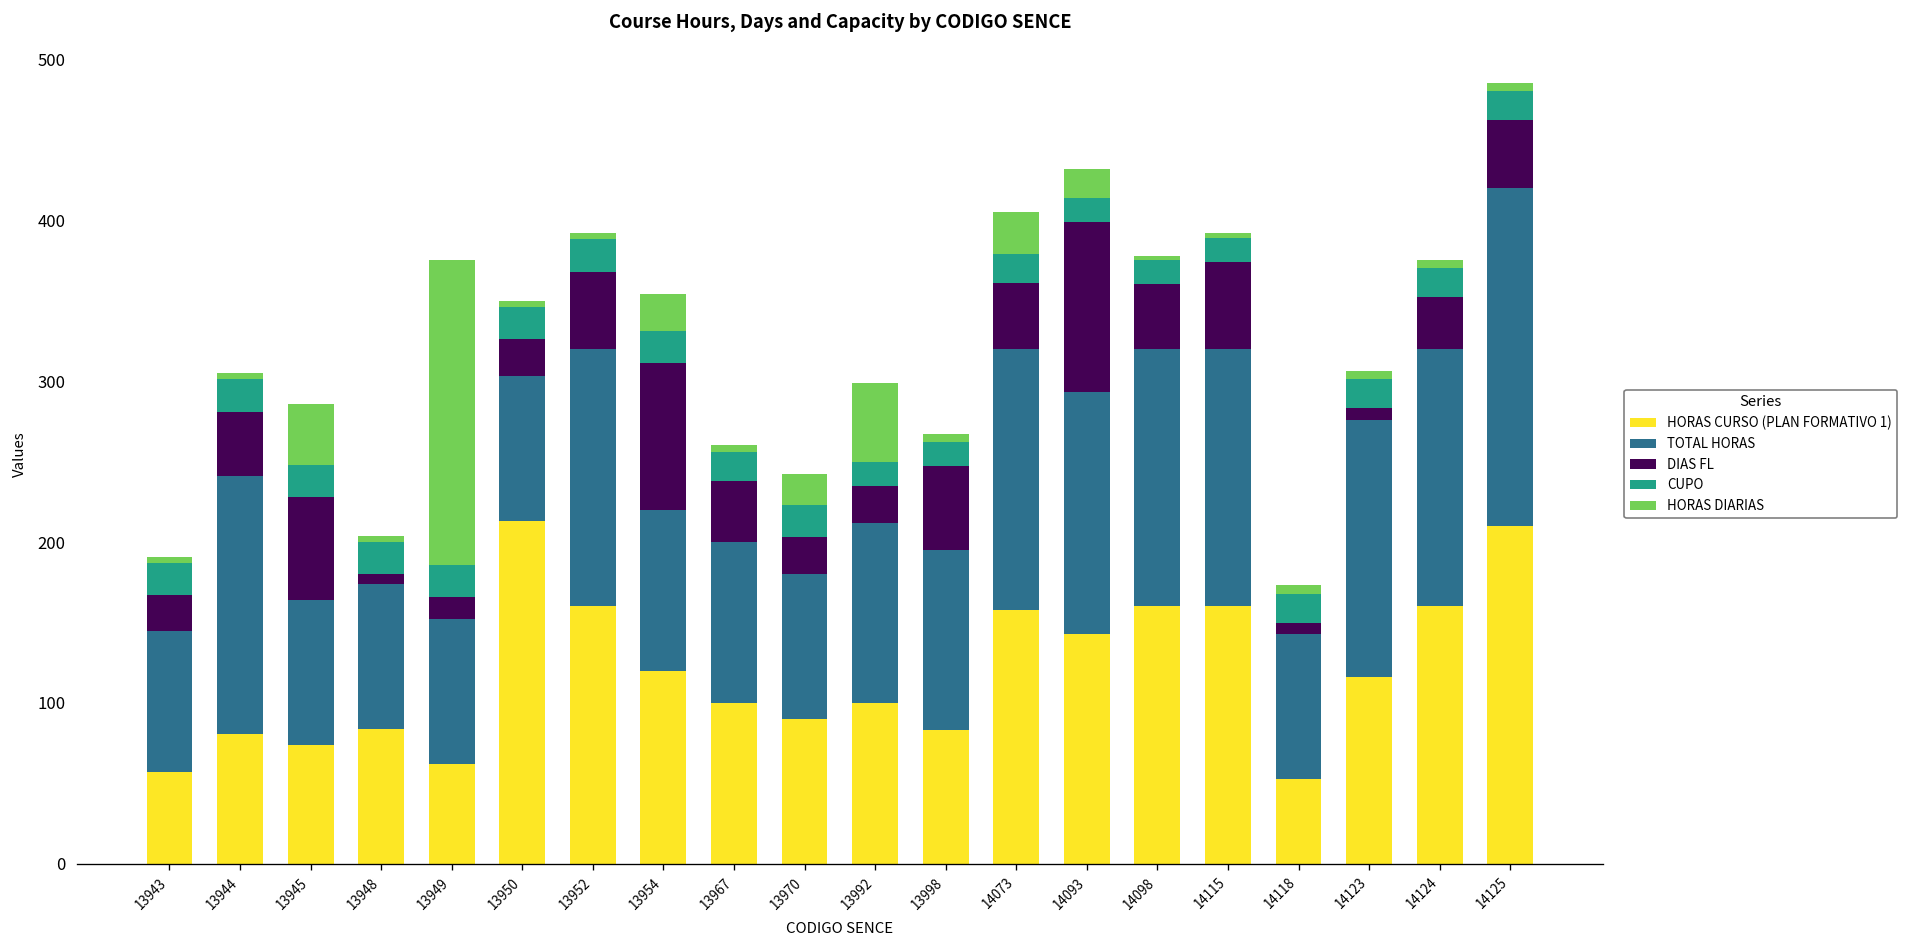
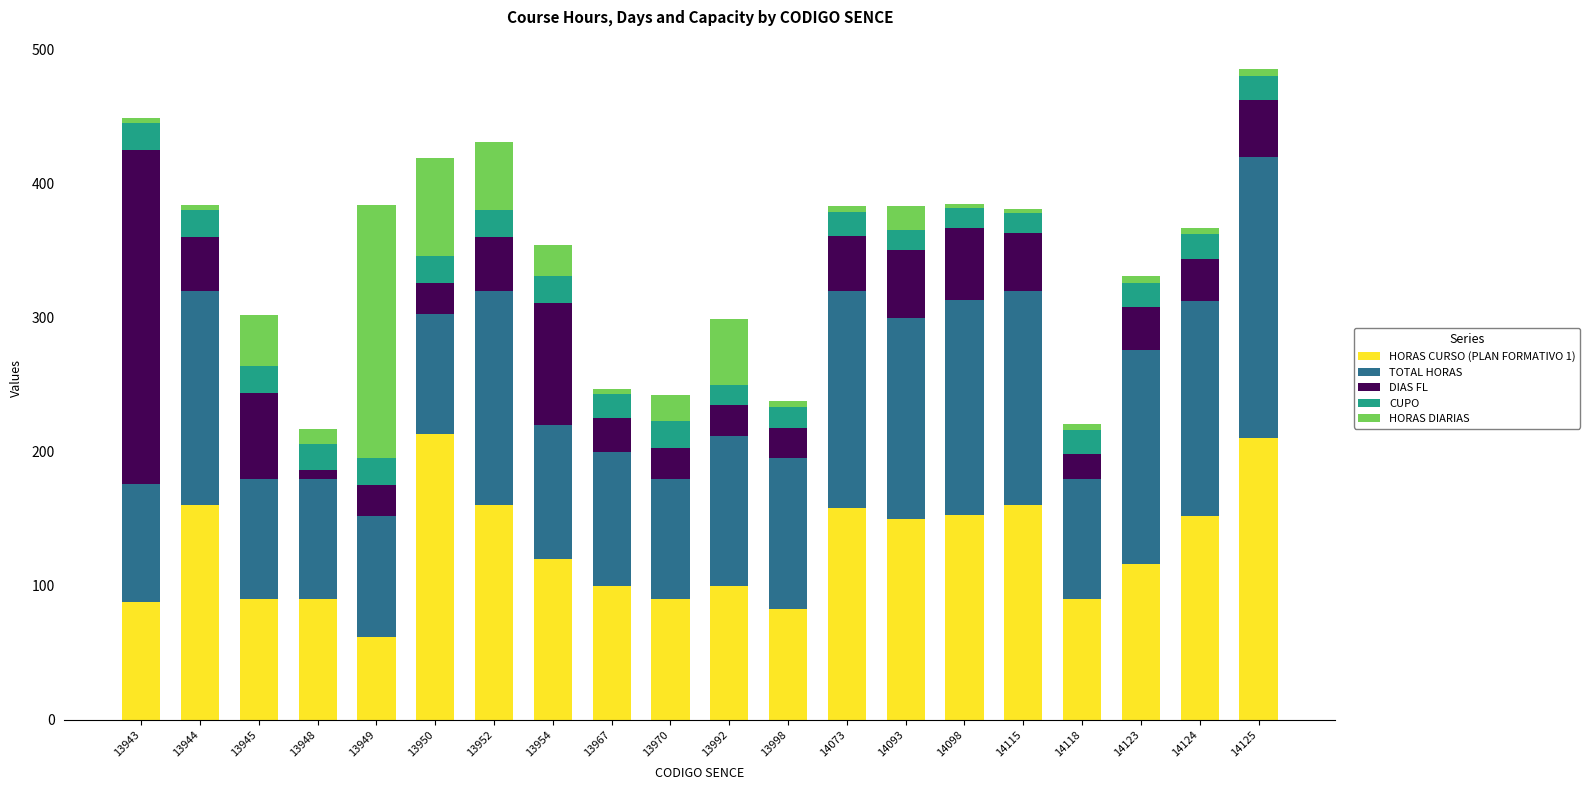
  {
    "HORAS CURSO (PLAN FORMATIVO 1)": {
-     "13943": 57,
-     "13944": 81,
-     "13945": 74,
-     "13948": 84,
+     "13943": 88,
+     "13944": 160,
+     "13945": 90,
+     "13948": 90,
      "13949": 62,
      "13950": 213,
      "13952": 160,
      "13954": 120,
      "13967": 100,
      "13970": 90,
      "13992": 100,
      "13998": 83,
      "14073": 158,
-     "14093": 143,
-     "14098": 160,
+     "14093": 150,
+     "14098": 153,
      "14115": 160,
-     "14118": 53,
+     "14118": 90,
      "14123": 116,
-     "14124": 160,
+     "14124": 152,
      "14125": 210
    },
    "DIAS FL": {
-     "13943": 22,
+     "13943": 249,
      "13944": 40,
      "13945": 64,
      "13948": 6,
-     "13949": 14,
+     "13949": 23,
      "13950": 23,
-     "13952": 48,
+     "13952": 40,
      "13954": 91,
-     "13967": 38,
+     "13967": 25,
      "13970": 23,
      "13992": 23,
-     "13998": 52,
+     "13998": 23,
      "14073": 41,
-     "14093": 106,
-     "14098": 40,
-     "14115": 54,
-     "14118": 7,
-     "14123": 7,
+     "14093": 50,
+     "14098": 54,
+     "14115": 43,
+     "14118": 18,
+     "14123": 32,
      "14124": 32,
      "14125": 42
    },
    "HORAS DIARIAS": {
      "13943": 4,
      "13944": 4,
      "13945": 38,
-     "13948": 4,
+     "13948": 11,
      "13949": 189,
-     "13950": 4,
-     "13952": 4,
+     "13950": 73,
+     "13952": 51,
      "13954": 23,
      "13967": 4,
      "13970": 19,
      "13992": 49,
      "13998": 5,
-     "14073": 26,
+     "14073": 4,
      "14093": 18,
      "14098": 3,
      "14115": 3,
      "14118": 5,
      "14123": 5,
      "14124": 5,
      "14125": 5
    }
  }
